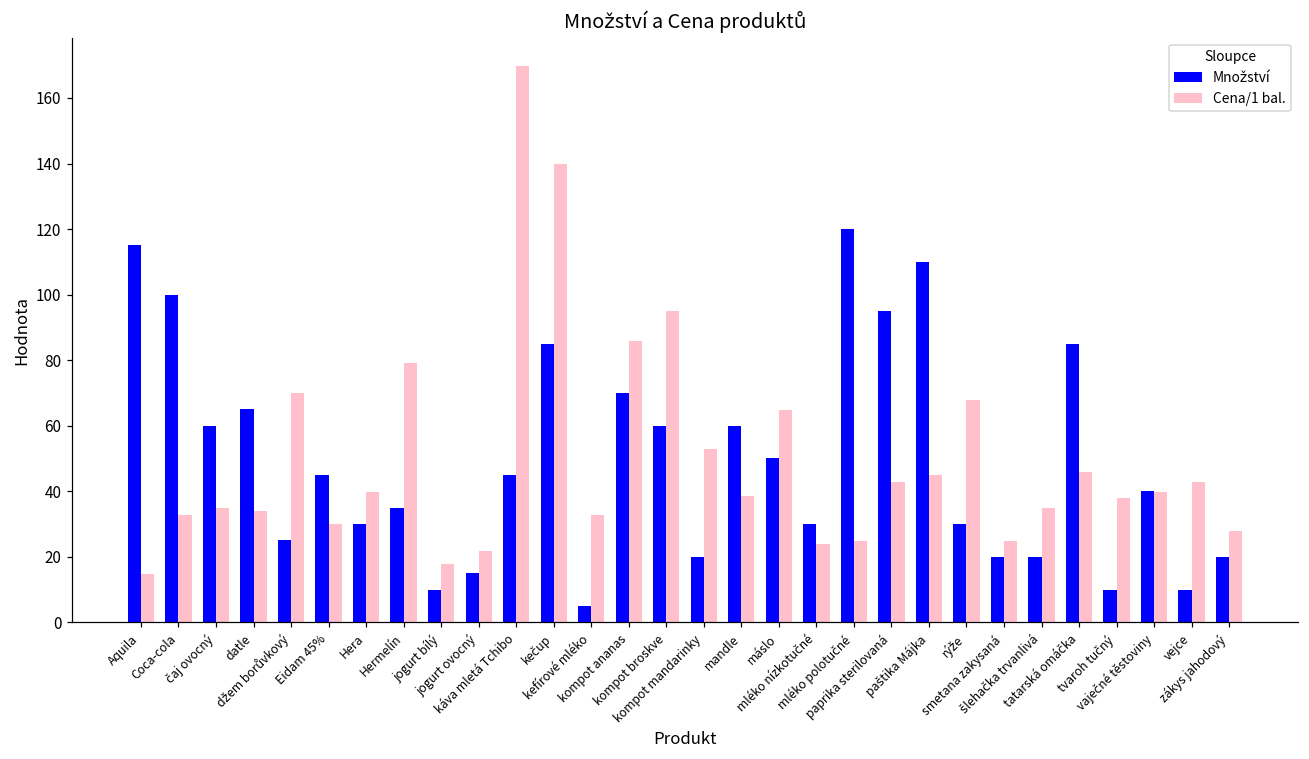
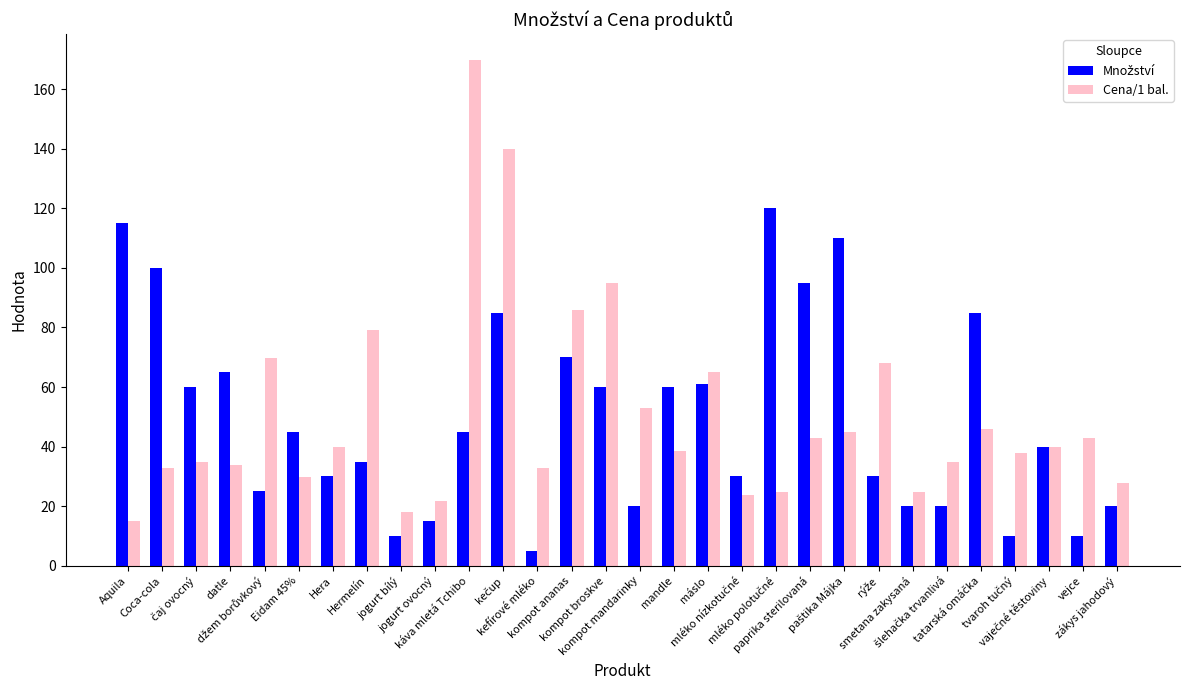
  {
    "Množství": {
      "Aquila": 115,
      "Coca-cola": 100,
      "čaj ovocný": 60,
      "datle": 65,
      "džem borůvkový": 25,
      "Eidam 45%": 45,
      "Hera": 30,
      "Hermelín": 35,
      "jogurt bílý": 10,
      "jogurt ovocný": 15,
      "káva mletá Tchibo": 45,
      "kečup": 85,
      "kefírové mléko": 5,
      "kompot ananas": 70,
      "kompot broskve": 60,
      "kompot mandarinky": 20,
      "mandle": 60,
-     "máslo": 50,
+     "máslo": 61,
      "mléko nízkotučné": 30,
      "mléko polotučné": 120,
      "paprika sterilovaná": 95,
      "paštika Májka": 110,
      "rýže": 30,
      "smetana zakysaná": 20,
      "šlehačka trvanlivá": 20,
      "tatarská omáčka": 85,
      "tvaroh tučný": 10,
      "vaječné těstoviny": 40,
      "vejce": 10,
      "zákys jahodový": 20
    },
    "Cena/1 bal.": {
      "Aquila": 15,
      "Coca-cola": 33,
      "čaj ovocný": 35,
      "datle": 34,
      "džem borůvkový": 70,
      "Eidam 45%": 30,
      "Hera": 40,
      "Hermelín": 79,
      "jogurt bílý": 18,
      "jogurt ovocný": 22,
      "káva mletá Tchibo": 170,
      "kečup": 140,
      "kefírové mléko": 33,
      "kompot ananas": 86,
      "kompot broskve": 95,
      "kompot mandarinky": 53,
      "mandle": 39,
      "máslo": 65,
      "mléko nízkotučné": 24,
      "mléko polotučné": 25,
      "paprika sterilovaná": 43,
      "paštika Májka": 45,
      "rýže": 68,
      "smetana zakysaná": 25,
      "šlehačka trvanlivá": 35,
      "tatarská omáčka": 46,
      "tvaroh tučný": 38,
      "vaječné těstoviny": 40,
      "vejce": 43,
      "zákys jahodový": 28
    }
  }
